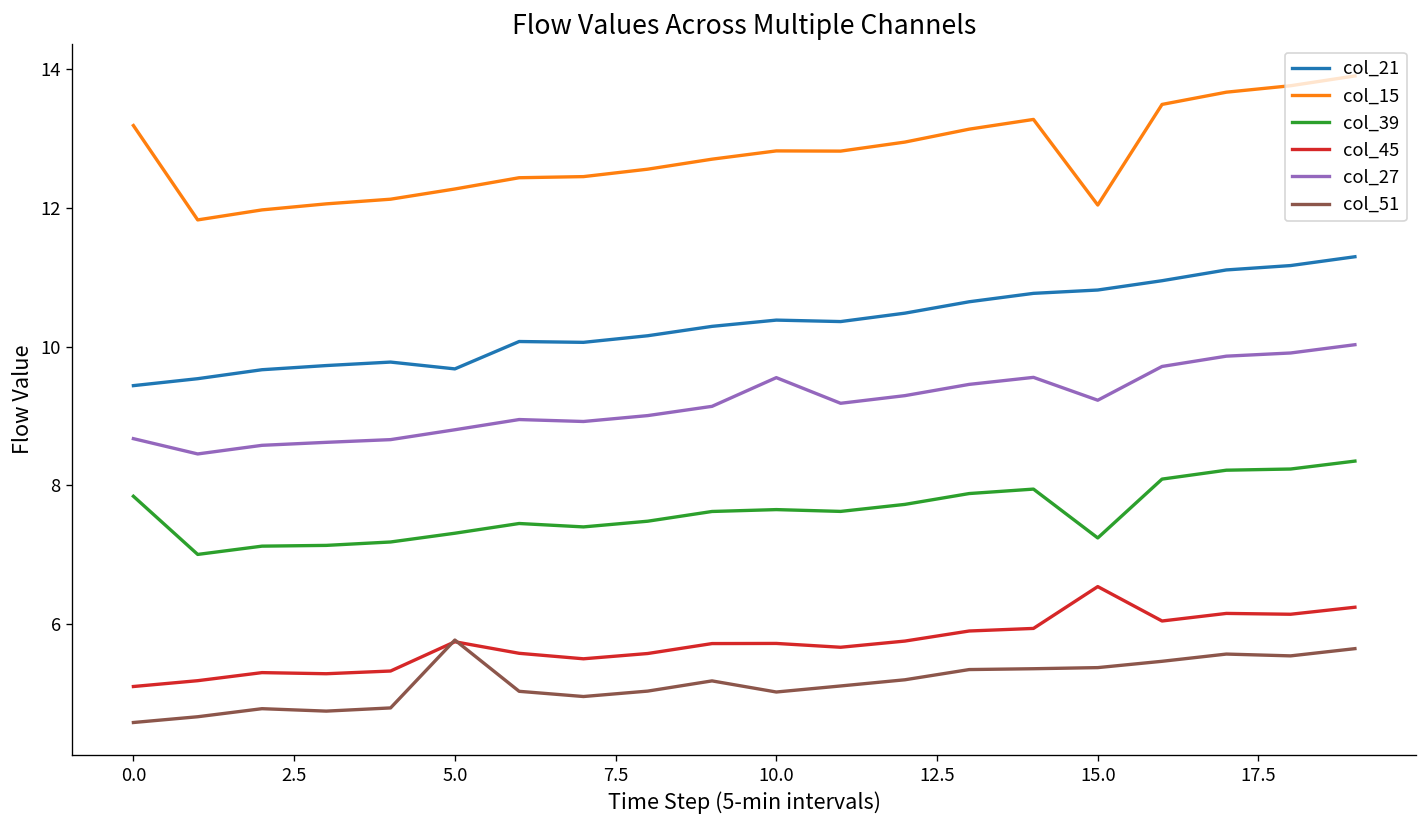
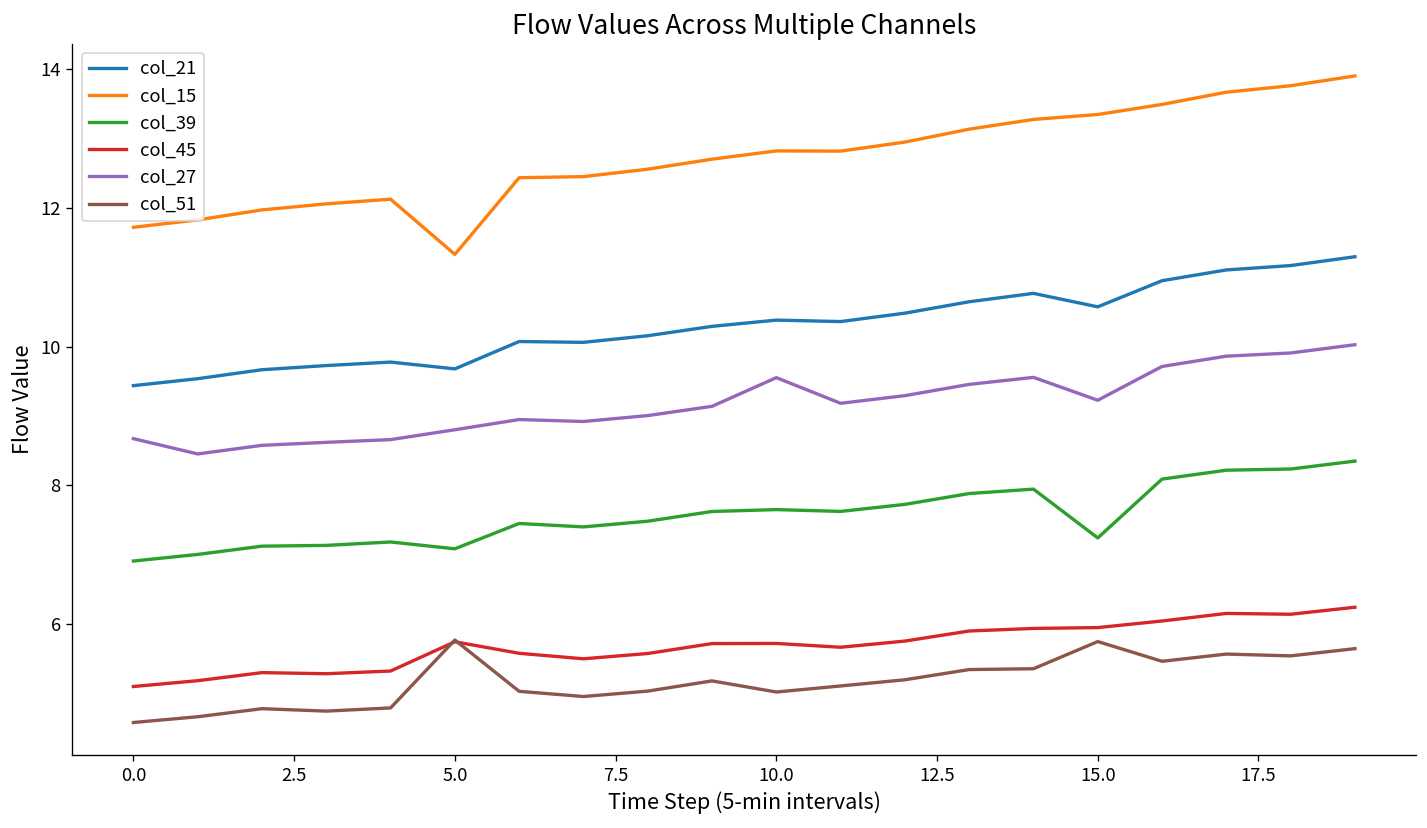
  {
    "col_21": {
      "0.0": 9.4,
      "5.0": 9.7,
      "10.0": 10.4,
-     "15.0": 10.8
+     "15.0": 10.6
    },
    "col_15": {
-     "0.0": 13.2,
-     "5.0": 12.3,
+     "0.0": 11.7,
+     "5.0": 11.3,
      "10.0": 12.8,
-     "15.0": 12.0
+     "15.0": 13.3
    },
    "col_39": {
-     "0.0": 7.8,
-     "5.0": 7.3,
+     "0.0": 6.9,
+     "5.0": 7.1,
      "10.0": 7.7,
      "15.0": 7.2
    },
    "col_45": {
      "0.0": 5.1,
      "10.0": 5.7,
-     "15.0": 6.5
+     "15.0": 6.0
    },
    "col_27": {
      "0.0": 8.7,
      "5.0": 8.8,
      "10.0": 9.6,
      "15.0": 9.2
    },
    "col_51": {
      "0.0": 4.6,
      "10.0": 5.0,
-     "15.0": 5.4
+     "15.0": 5.8
    }
  }
